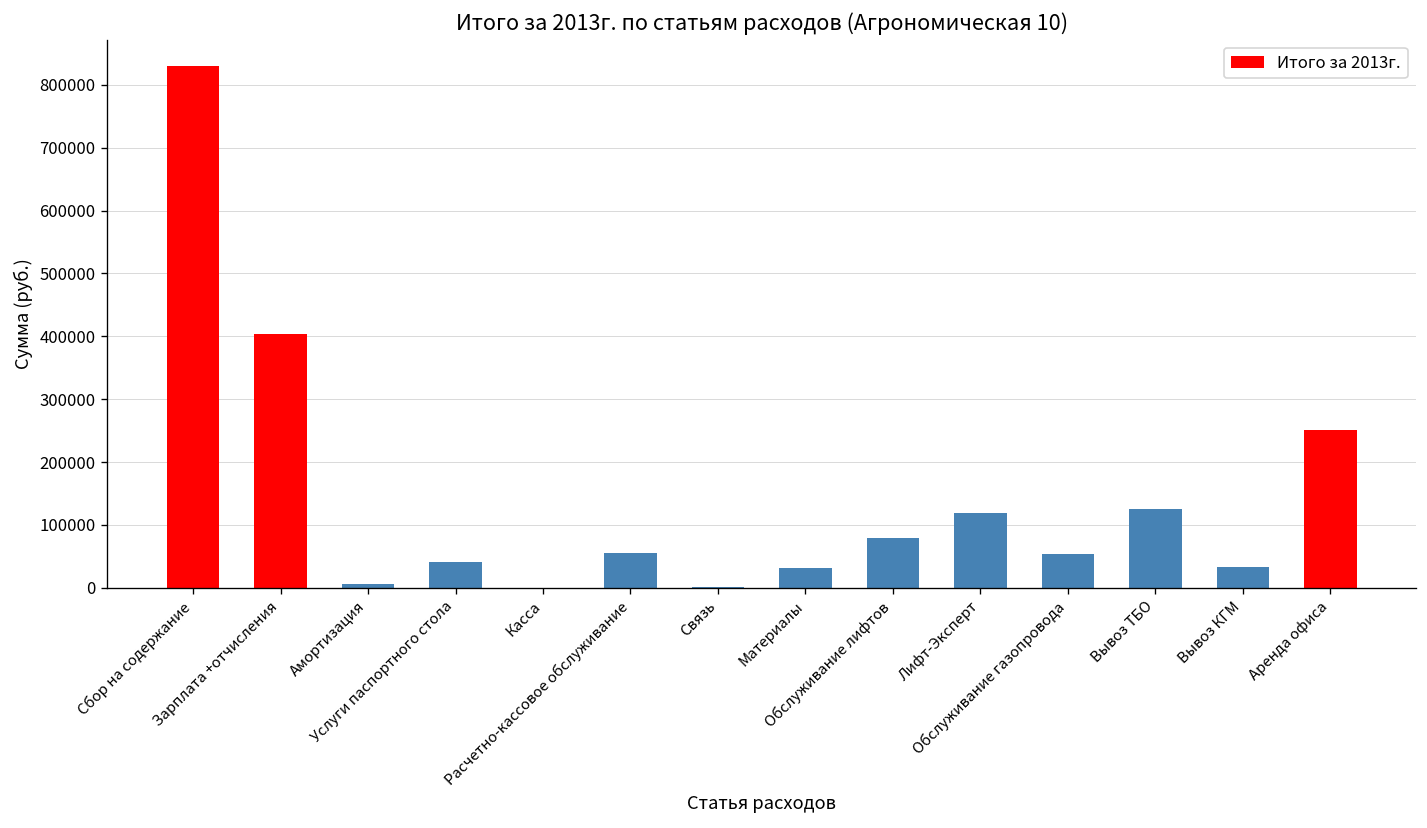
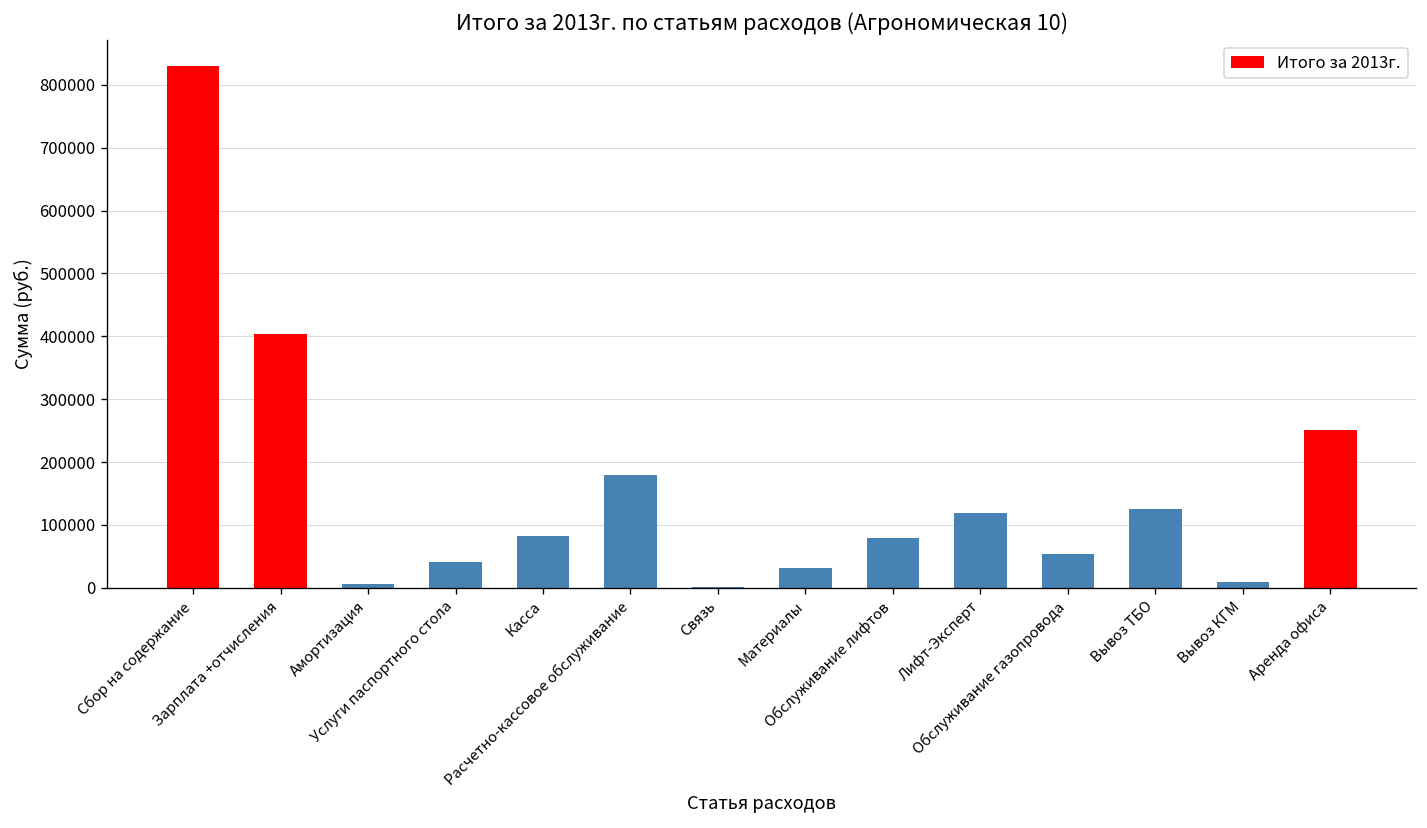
  {
    "Сбор на содержание": 830000,
    "Зарплата +отчисления": 400000,
    "Амортизация": 10000,
    "Услуги паспортного стола": 40000,
-   "Касса": 0,
-   "Расчетно-кассовое обслуживание": 50000,
+   "Касса": 80000,
+   "Расчетно-кассовое обслуживание": 180000,
    "Материалы": 30000,
    "Обслуживание лифтов": 80000,
    "Лифт-Эксперт": 120000,
    "Обслуживание газопровода": 50000,
    "Вывоз ТБО": 130000,
-   "Вывоз КГМ": 30000,
+   "Вывоз КГМ": 10000,
    "Аренда офиса": 250000
  }
